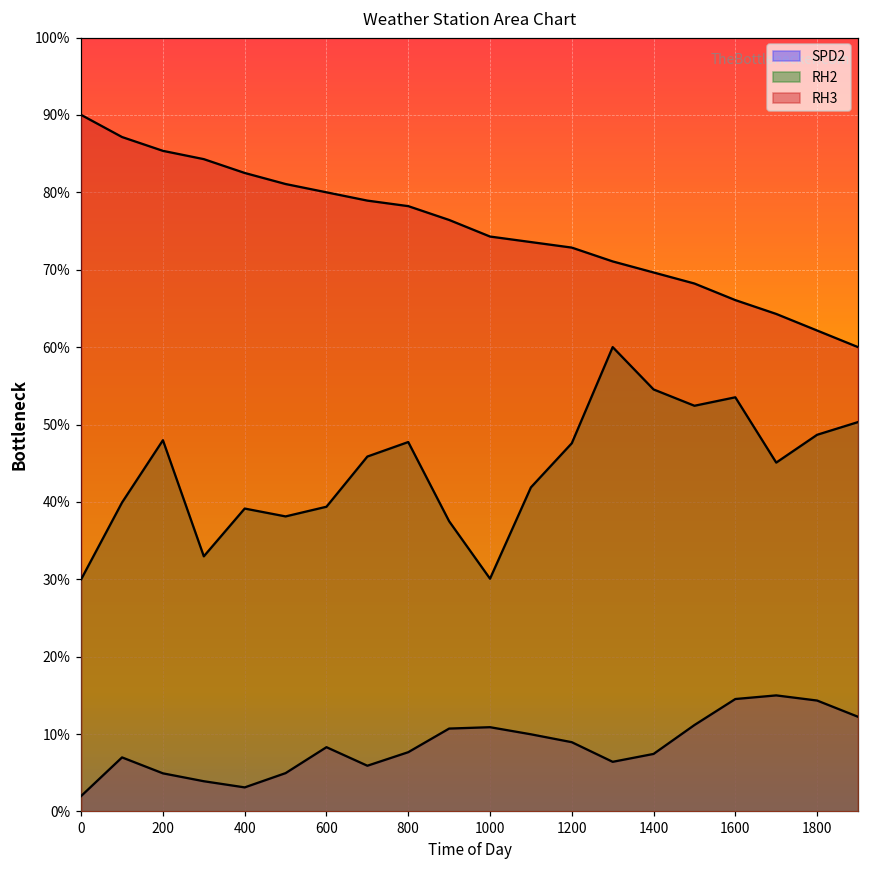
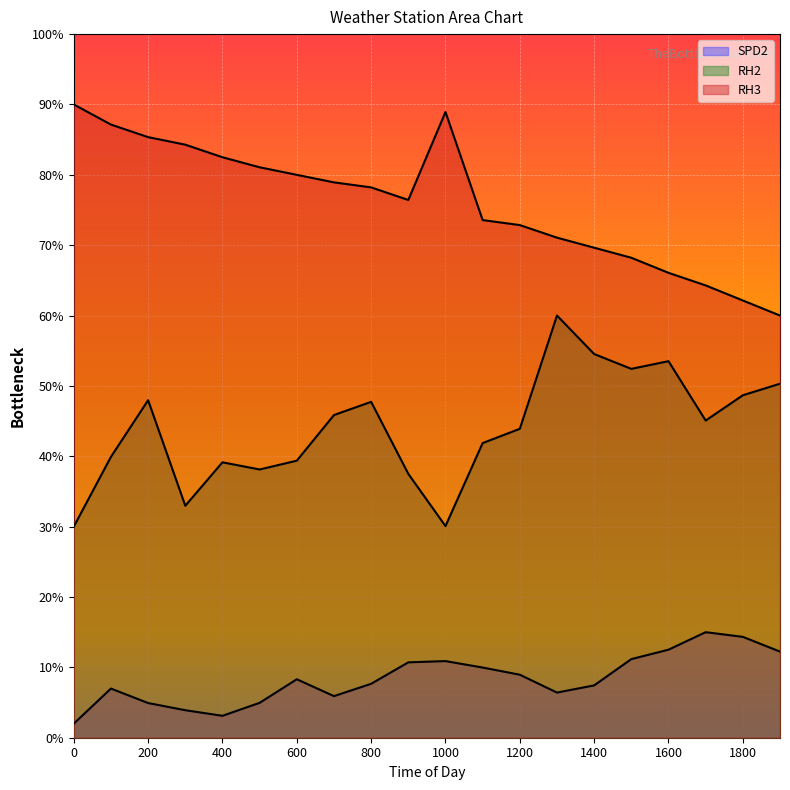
  {
    "SPD2": {
      "0": "2%",
      "200": "5%",
      "400": "3%",
      "600": "8%",
      "800": "8%",
      "1000": "11%",
      "1200": "9%",
      "1400": "7%",
-     "1600": "15%",
+     "1600": "13%",
      "1800": "14%"
    },
    "RH2": {
      "0": "30%",
      "200": "48%",
      "400": "39%",
      "600": "39%",
      "800": "48%",
      "1000": "30%",
-     "1200": "48%",
+     "1200": "44%",
      "1400": "55%",
      "1600": "54%",
      "1800": "49%"
    },
    "RH3": {
      "0": "90%",
      "200": "85%",
      "400": "82%",
      "600": "80%",
      "800": "78%",
-     "1000": "74%",
+     "1000": "89%",
      "1200": "73%",
      "1400": "70%",
      "1600": "66%",
      "1800": "62%"
    }
  }
